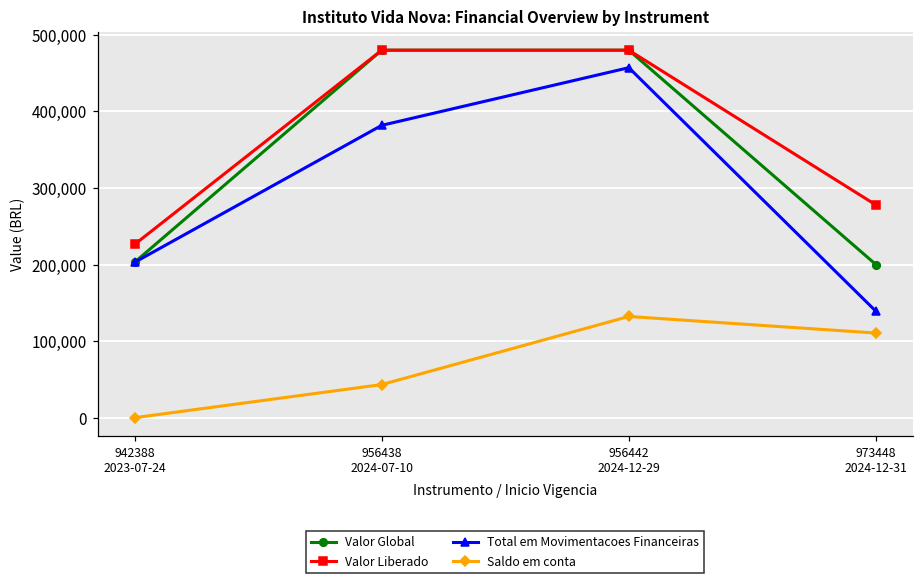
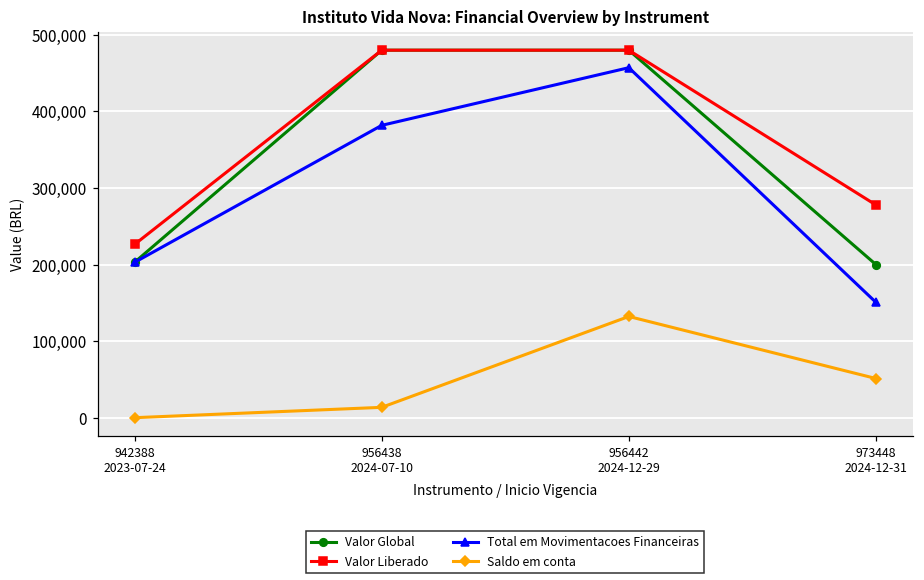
  {
    "Valor Global": {
      "973448 2024-12-31": "200,000"
    },
    "Valor Liberado": {
      "942388 2023-07-24": "230,000",
      "973448 2024-12-31": "280,000"
    },
    "Total em Movimentacoes Financeiras": {
      "956438 2024-07-10": "380,000",
      "956442 2024-12-29": "460,000",
-     "973448 2024-12-31": "140,000"
+     "973448 2024-12-31": "150,000"
    },
    "Saldo em conta": {
      "942388 2023-07-24": "0",
-     "956438 2024-07-10": "40,000",
+     "956438 2024-07-10": "10,000",
      "956442 2024-12-29": "130,000",
-     "973448 2024-12-31": "110,000"
+     "973448 2024-12-31": "50,000"
    }
  }
